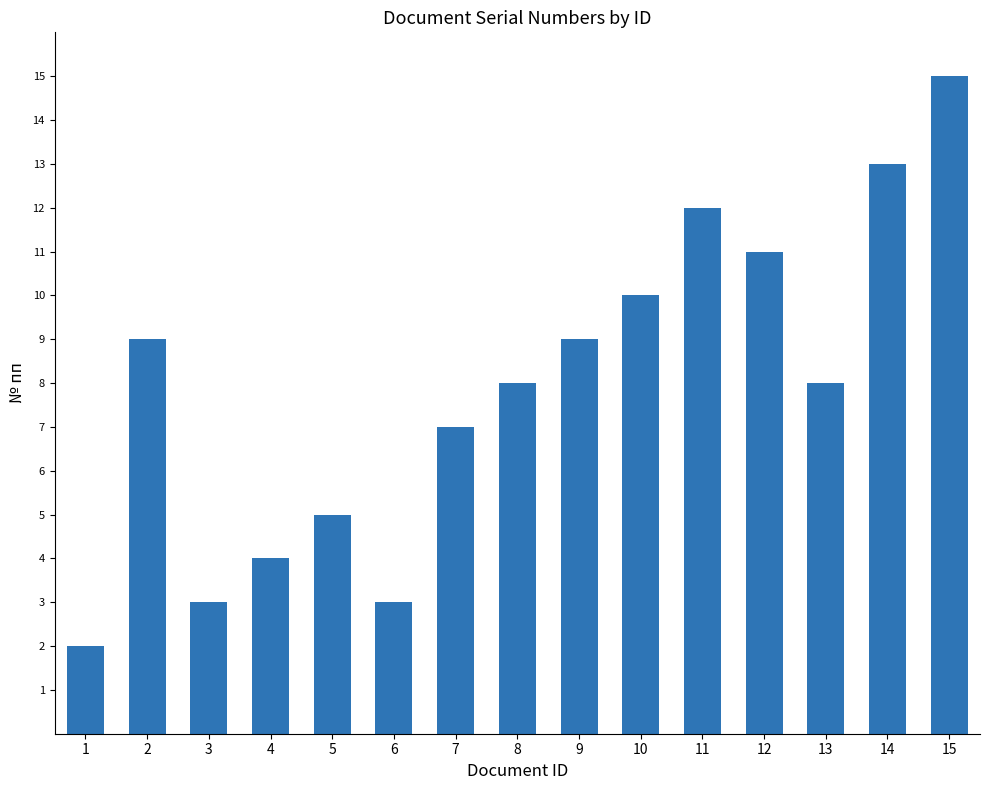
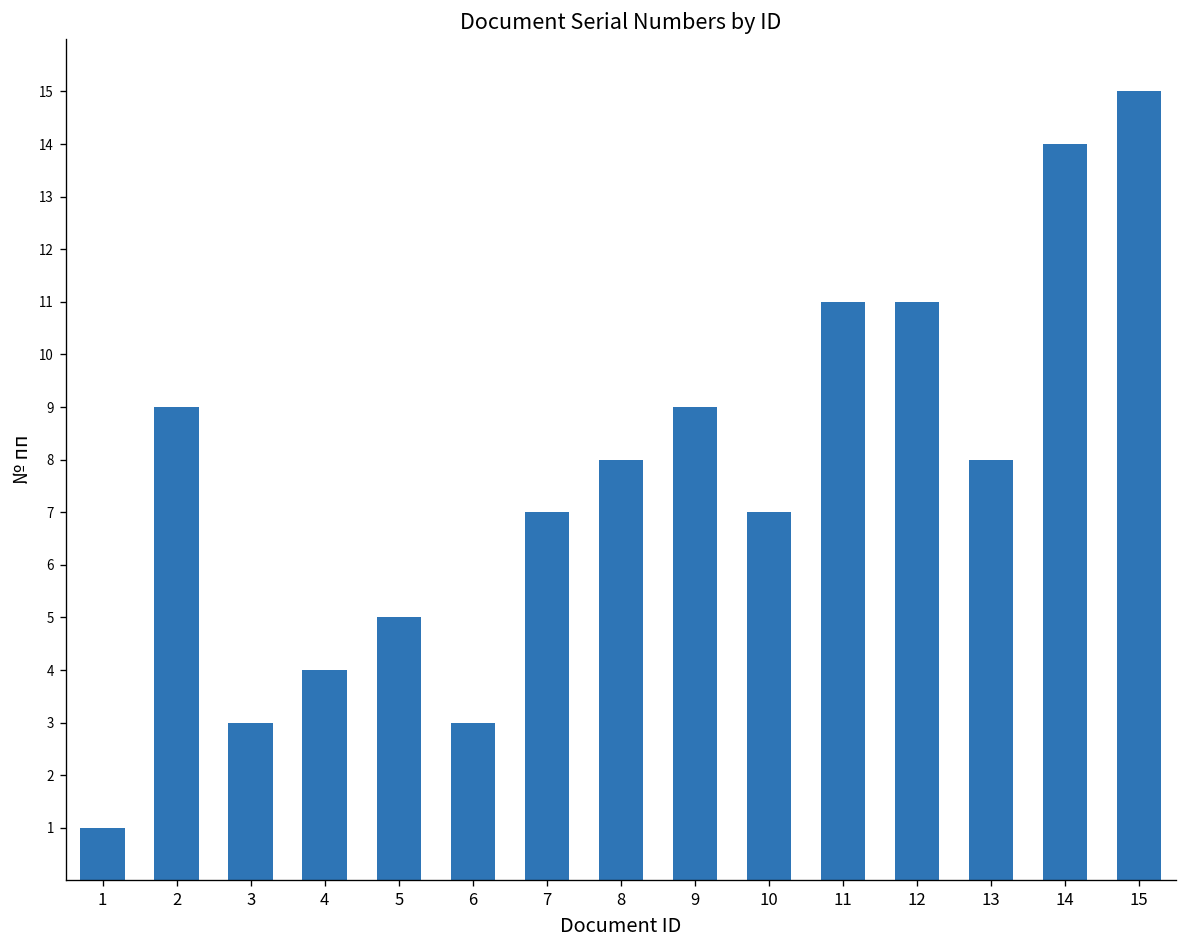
  {
-   "1": 2,
+   "1": 1,
    "2": 9,
    "3": 3,
    "4": 4,
    "5": 5,
    "6": 3,
    "7": 7,
    "8": 8,
    "9": 9,
-   "10": 10,
-   "11": 12,
+   "10": 7,
+   "11": 11,
    "12": 11,
    "13": 8,
-   "14": 13,
+   "14": 14,
    "15": 15
  }
